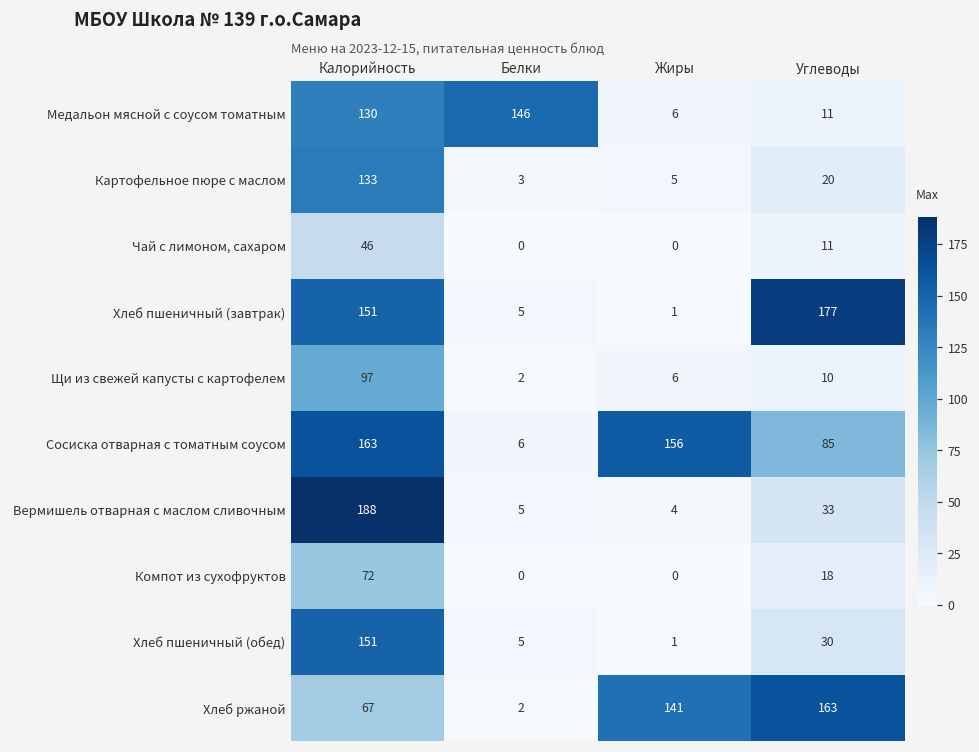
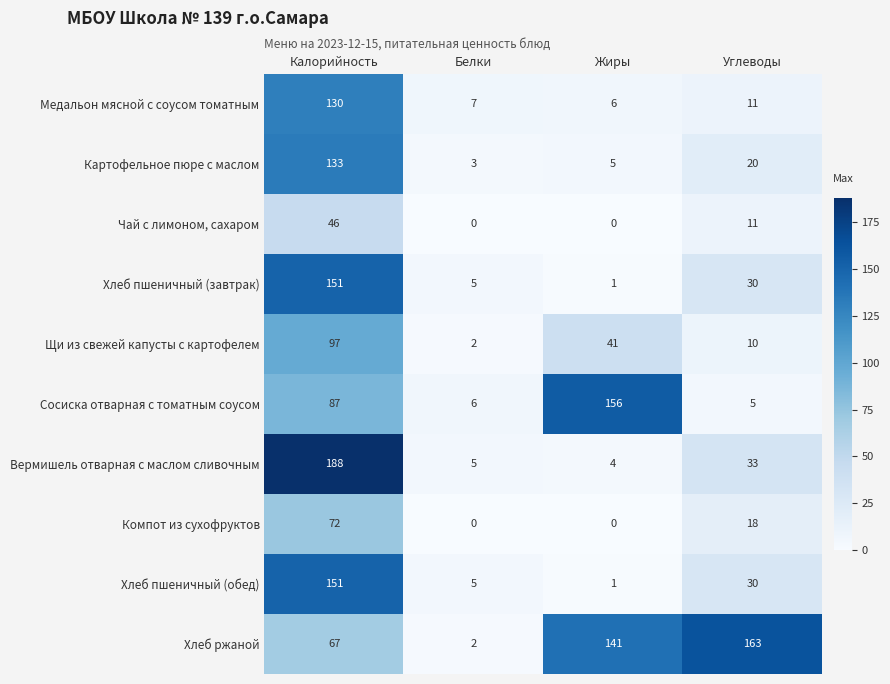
  {
    "Медальон мясной с соусом томатным": {
      "Калорийность": 130,
-     "Белки": 146,
+     "Белки": 7,
      "Жиры": 6,
      "Углеводы": 11
    },
    "Картофельное пюре с маслом": {
      "Калорийность": 133,
      "Белки": 3,
      "Жиры": 5,
      "Углеводы": 20
    },
    "Чай с лимоном, сахаром": {
      "Калорийность": 46,
      "Белки": 0,
      "Жиры": 0,
      "Углеводы": 11
    },
    "Хлеб пшеничный (завтрак)": {
      "Калорийность": 151,
      "Белки": 5,
      "Жиры": 1,
-     "Углеводы": 177
+     "Углеводы": 30
    },
    "Щи из свежей капусты с картофелем": {
      "Калорийность": 97,
      "Белки": 2,
-     "Жиры": 6,
+     "Жиры": 41,
      "Углеводы": 10
    },
    "Сосиска отварная с томатным соусом": {
-     "Калорийность": 163,
+     "Калорийность": 87,
      "Белки": 6,
      "Жиры": 156,
-     "Углеводы": 85
+     "Углеводы": 5
    },
    "Вермишель отварная с маслом сливочным": {
      "Калорийность": 188,
      "Белки": 5,
      "Жиры": 4,
      "Углеводы": 33
    },
    "Компот из сухофруктов": {
      "Калорийность": 72,
      "Белки": 0,
      "Жиры": 0,
      "Углеводы": 18
    },
    "Хлеб пшеничный (обед)": {
      "Калорийность": 151,
      "Белки": 5,
      "Жиры": 1,
      "Углеводы": 30
    },
    "Хлеб ржаной": {
      "Калорийность": 67,
      "Белки": 2,
      "Жиры": 141,
      "Углеводы": 163
    }
  }
